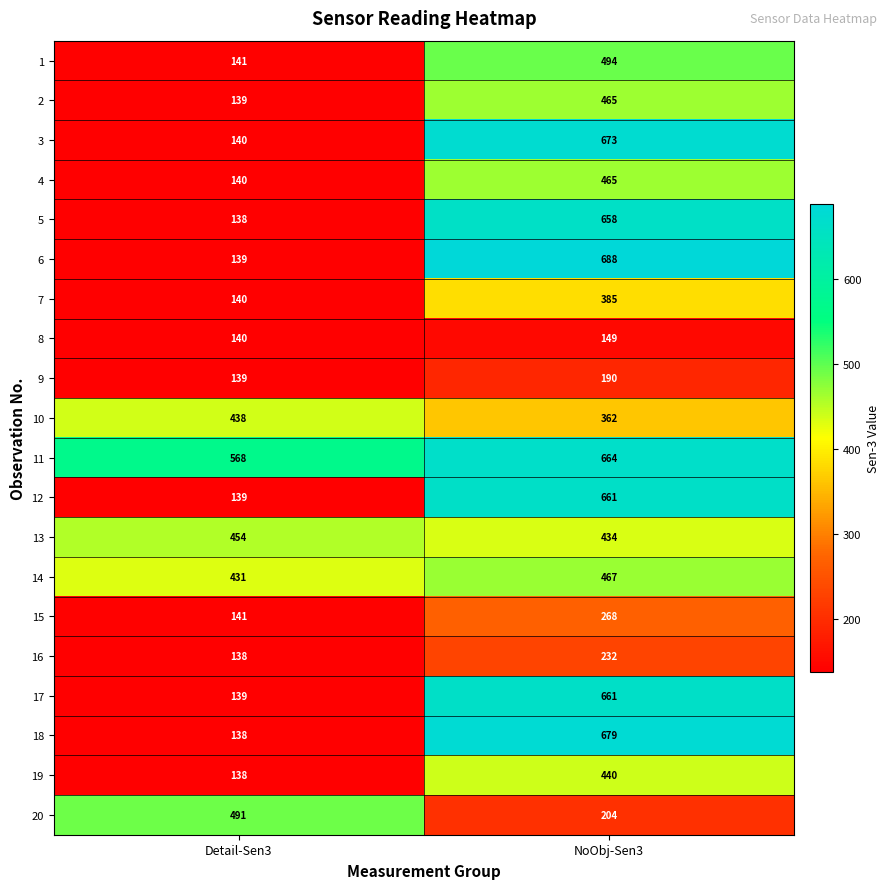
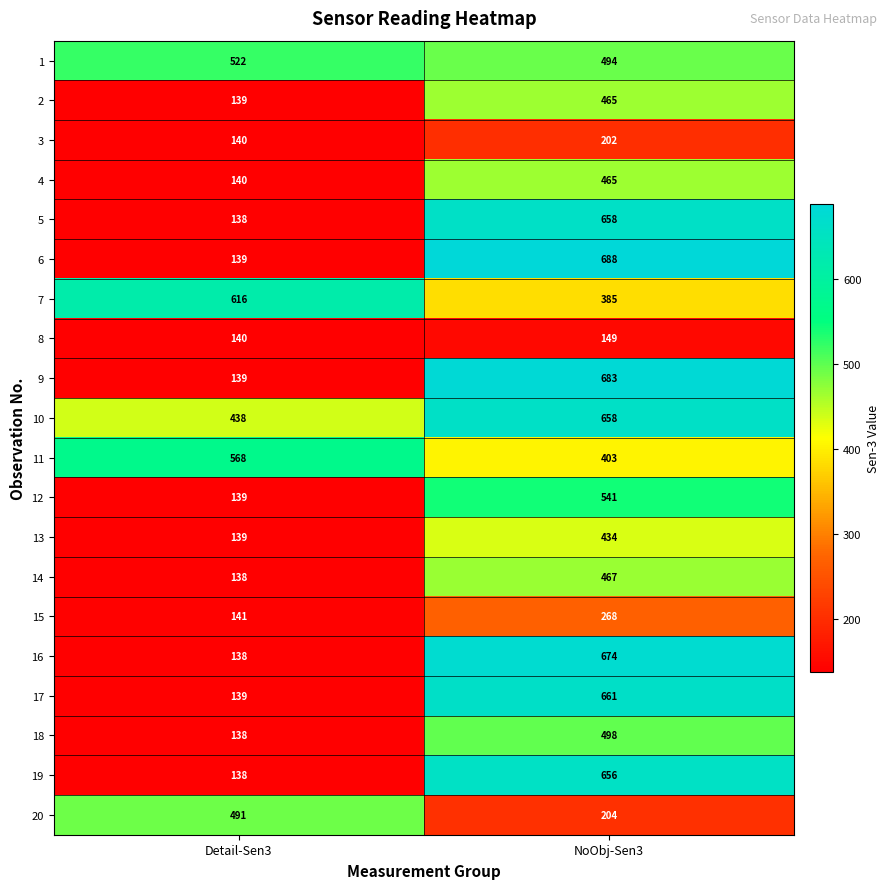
  {
    "1": {
-     "Detail-Sen3": 141,
+     "Detail-Sen3": 522,
      "NoObj-Sen3": 494
    },
    "2": {
      "Detail-Sen3": 139,
      "NoObj-Sen3": 465
    },
    "3": {
      "Detail-Sen3": 140,
-     "NoObj-Sen3": 673
+     "NoObj-Sen3": 202
    },
    "4": {
      "Detail-Sen3": 140,
      "NoObj-Sen3": 465
    },
    "5": {
      "Detail-Sen3": 138,
      "NoObj-Sen3": 658
    },
    "6": {
      "Detail-Sen3": 139,
      "NoObj-Sen3": 688
    },
    "7": {
-     "Detail-Sen3": 140,
+     "Detail-Sen3": 616,
      "NoObj-Sen3": 385
    },
    "8": {
      "Detail-Sen3": 140,
      "NoObj-Sen3": 149
    },
    "9": {
      "Detail-Sen3": 139,
-     "NoObj-Sen3": 190
+     "NoObj-Sen3": 683
    },
    "10": {
      "Detail-Sen3": 438,
-     "NoObj-Sen3": 362
+     "NoObj-Sen3": 658
    },
    "11": {
      "Detail-Sen3": 568,
-     "NoObj-Sen3": 664
+     "NoObj-Sen3": 403
    },
    "12": {
      "Detail-Sen3": 139,
-     "NoObj-Sen3": 661
+     "NoObj-Sen3": 541
    },
    "13": {
-     "Detail-Sen3": 454,
+     "Detail-Sen3": 139,
      "NoObj-Sen3": 434
    },
    "14": {
-     "Detail-Sen3": 431,
+     "Detail-Sen3": 138,
      "NoObj-Sen3": 467
    },
    "15": {
      "Detail-Sen3": 141,
      "NoObj-Sen3": 268
    },
    "16": {
      "Detail-Sen3": 138,
-     "NoObj-Sen3": 232
+     "NoObj-Sen3": 674
    },
    "17": {
      "Detail-Sen3": 139,
      "NoObj-Sen3": 661
    },
    "18": {
      "Detail-Sen3": 138,
-     "NoObj-Sen3": 679
+     "NoObj-Sen3": 498
    },
    "19": {
      "Detail-Sen3": 138,
-     "NoObj-Sen3": 440
+     "NoObj-Sen3": 656
    },
    "20": {
      "Detail-Sen3": 491,
      "NoObj-Sen3": 204
    }
  }
